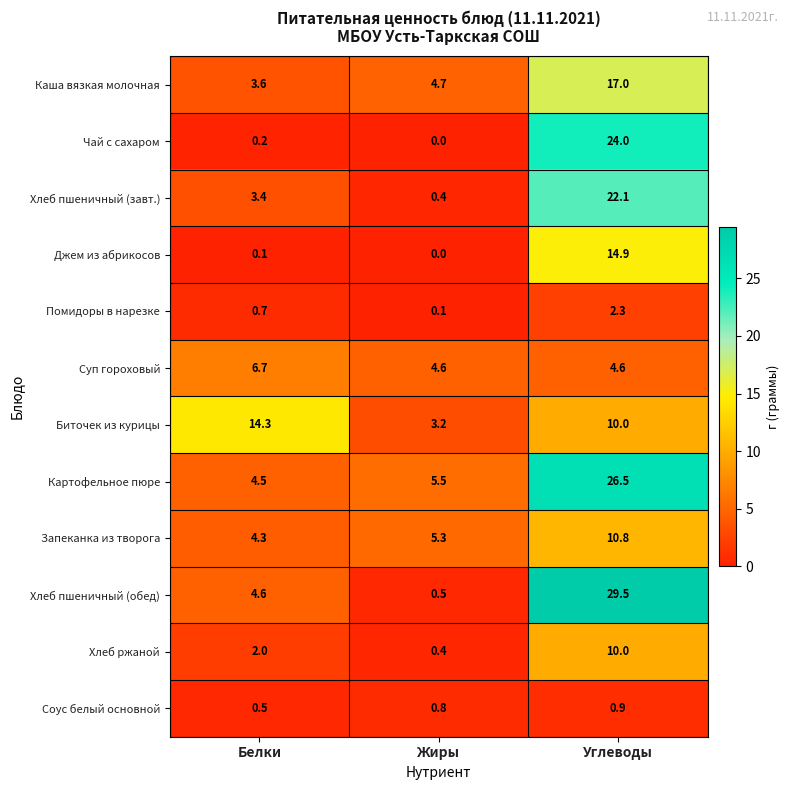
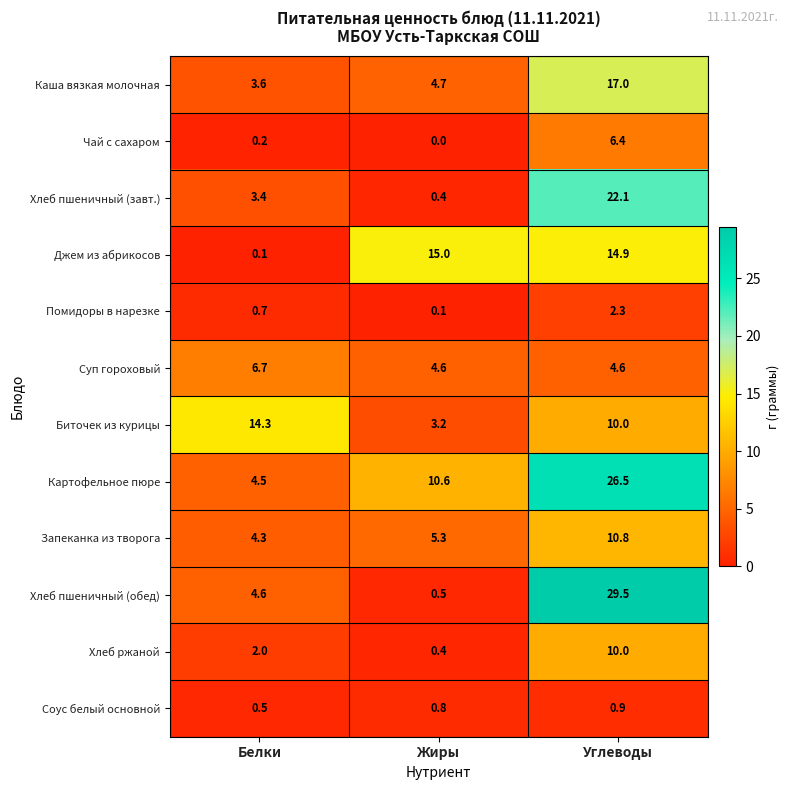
  {
    "Каша вязкая молочная": {
      "Белки": 3.6,
      "Жиры": 4.7,
      "Углеводы": 17.0
    },
    "Чай с сахаром": {
      "Белки": 0.2,
      "Жиры": 0.0,
-     "Углеводы": 24.0
+     "Углеводы": 6.4
    },
    "Хлеб пшеничный (завт.)": {
      "Белки": 3.4,
      "Жиры": 0.4,
      "Углеводы": 22.1
    },
    "Джем из абрикосов": {
      "Белки": 0.1,
-     "Жиры": 0.0,
+     "Жиры": 15.0,
      "Углеводы": 14.9
    },
    "Помидоры в нарезке": {
      "Белки": 0.7,
      "Жиры": 0.1,
      "Углеводы": 2.3
    },
    "Суп гороховый": {
      "Белки": 6.7,
      "Жиры": 4.6,
      "Углеводы": 4.6
    },
    "Биточек из курицы": {
      "Белки": 14.3,
      "Жиры": 3.2,
      "Углеводы": 10.0
    },
    "Картофельное пюре": {
      "Белки": 4.5,
-     "Жиры": 5.5,
+     "Жиры": 10.6,
      "Углеводы": 26.5
    },
    "Запеканка из творога": {
      "Белки": 4.3,
      "Жиры": 5.3,
      "Углеводы": 10.8
    },
    "Хлеб пшеничный (обед)": {
      "Белки": 4.6,
      "Жиры": 0.5,
      "Углеводы": 29.5
    },
    "Хлеб ржаной": {
      "Белки": 2.0,
      "Жиры": 0.4,
      "Углеводы": 10.0
    },
    "Соус белый основной": {
      "Белки": 0.5,
      "Жиры": 0.8,
      "Углеводы": 0.9
    }
  }
